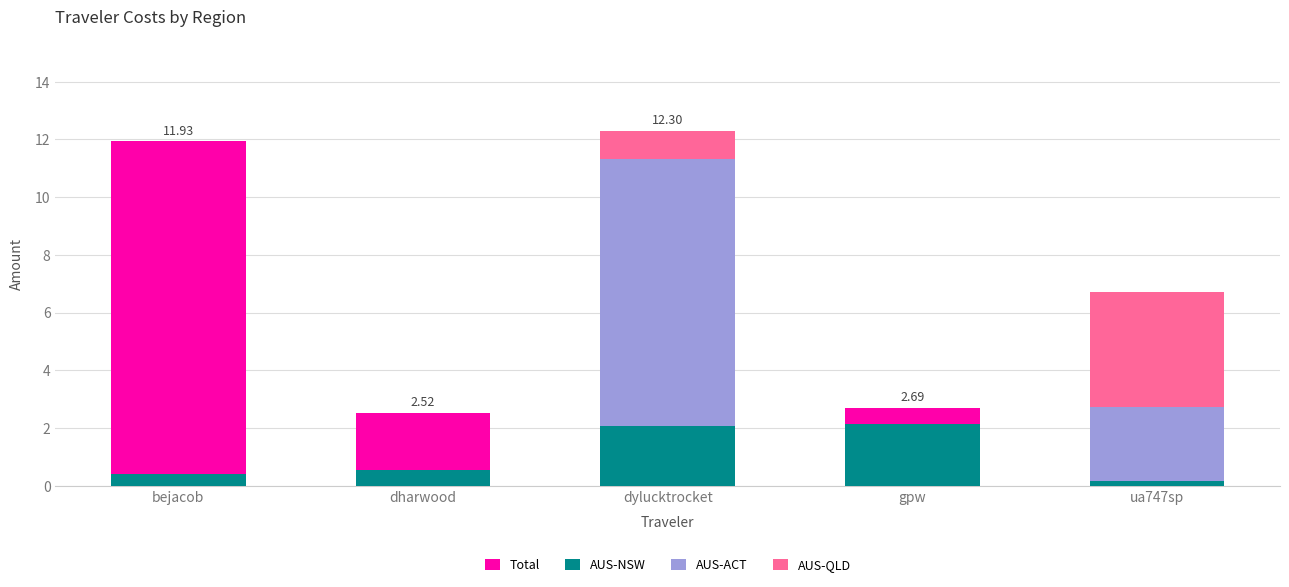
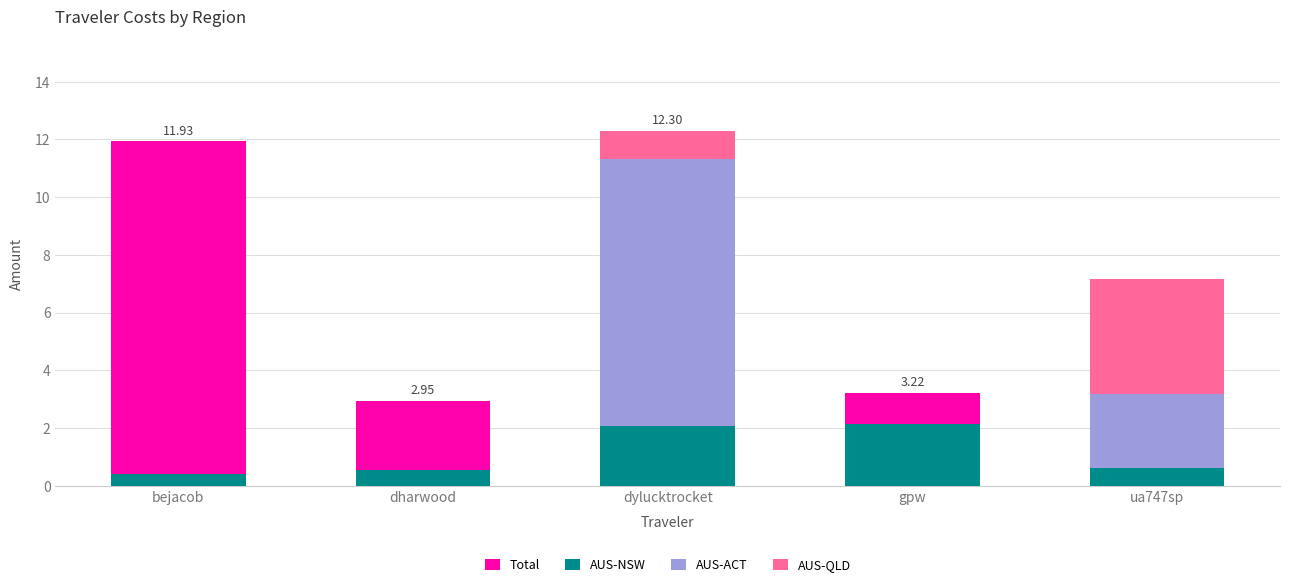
  {
    "Total": {
      "bejacob": 11.93,
-     "dharwood": 2.52,
+     "dharwood": 2.95,
      "dylucktrocket": 12.30,
-     "gpw": 2.69
+     "gpw": 3.22
    },
    "AUS-NSW": {
-     "ua747sp": 0.2
+     "ua747sp": 0.6
    },
    "AUS-ACT": {
      "ua747sp": 2.6
    },
    "AUS-QLD": {
      "ua747sp": 4.0
    }
  }
